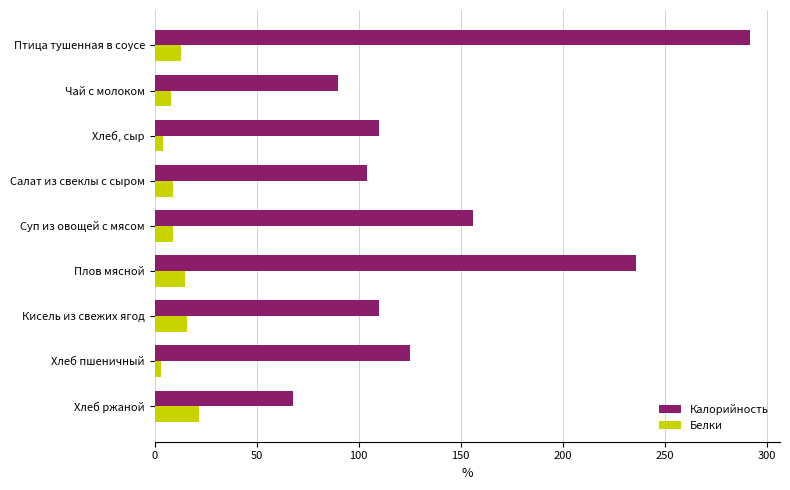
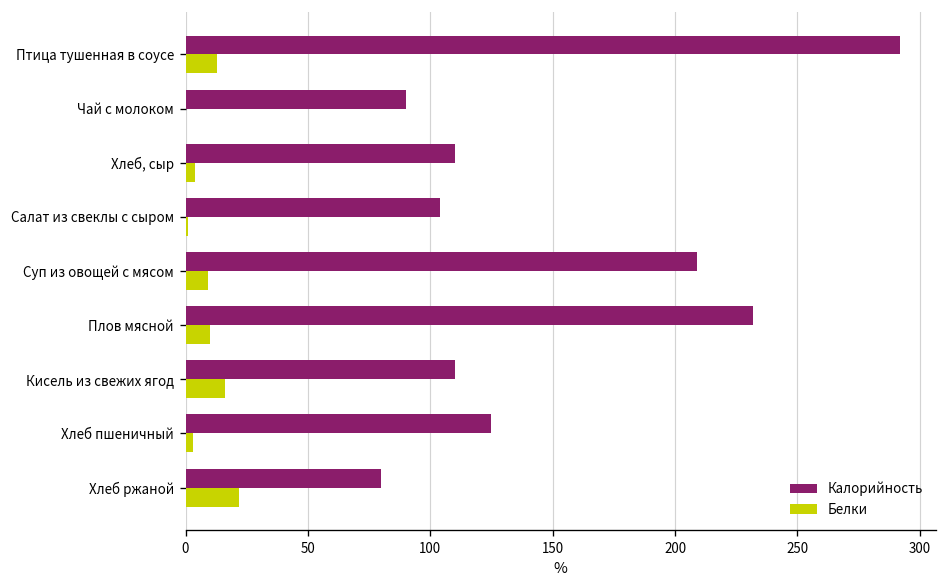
  {
    "Калорийность": {
      "Птица тушенная в соусе": 292,
      "Чай с молоком": 90,
      "Хлеб, сыр": 110,
      "Салат из свеклы с сыром": 104,
-     "Суп из овощей с мясом": 156,
-     "Плов мясной": 236,
+     "Суп из овощей с мясом": 209,
+     "Плов мясной": 232,
      "Кисель из свежих ягод": 110,
      "Хлеб пшеничный": 125,
-     "Хлеб ржаной": 68
+     "Хлеб ржаной": 80
    },
    "Белки": {
      "Птица тушенная в соусе": 13,
-     "Чай с молоком": 8,
+     "Чай с молоком": 0,
      "Хлеб, сыр": 4,
-     "Салат из свеклы с сыром": 9,
+     "Салат из свеклы с сыром": 1,
      "Суп из овощей с мясом": 9,
-     "Плов мясной": 15,
+     "Плов мясной": 10,
      "Кисель из свежих ягод": 16,
      "Хлеб пшеничный": 3,
      "Хлеб ржаной": 22
    }
  }
